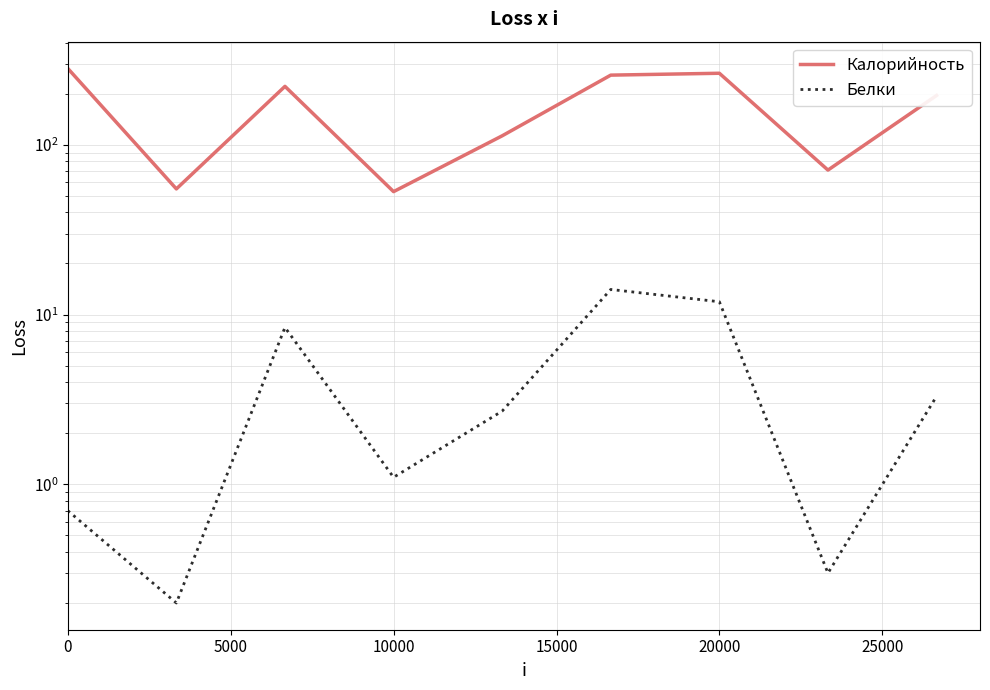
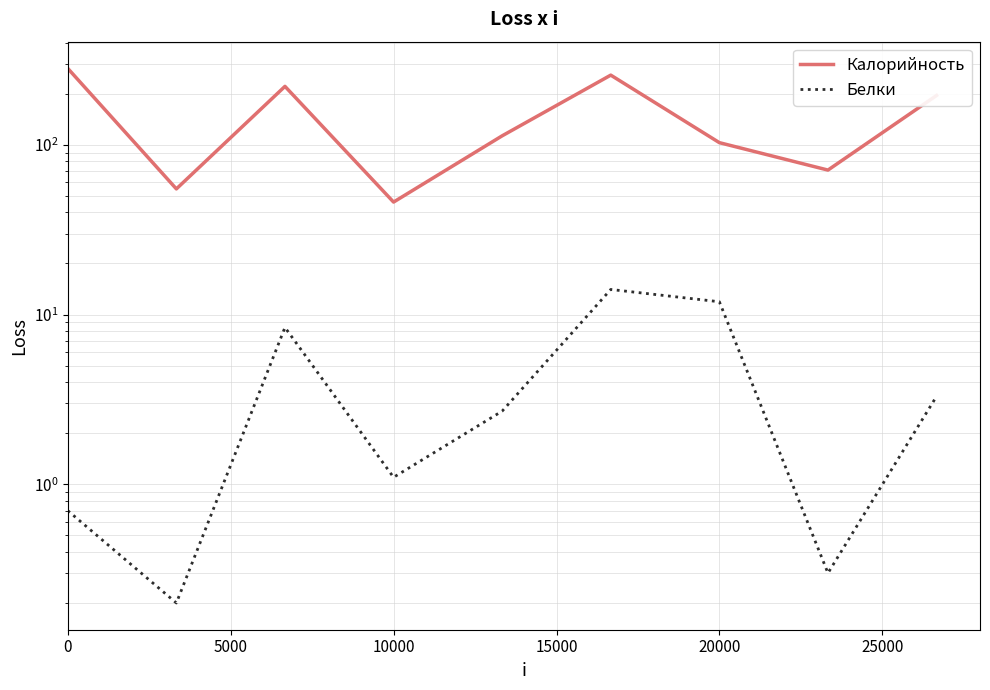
  {
    "Калорийность": {
      "0": 280,
-     "10000": 53,
-     "20000": 260
+     "10000": 46,
+     "20000": 100
    },
    "Белки": {
      "0": 0.70,
      "10000": 1.1,
      "20000": 12
    }
  }
